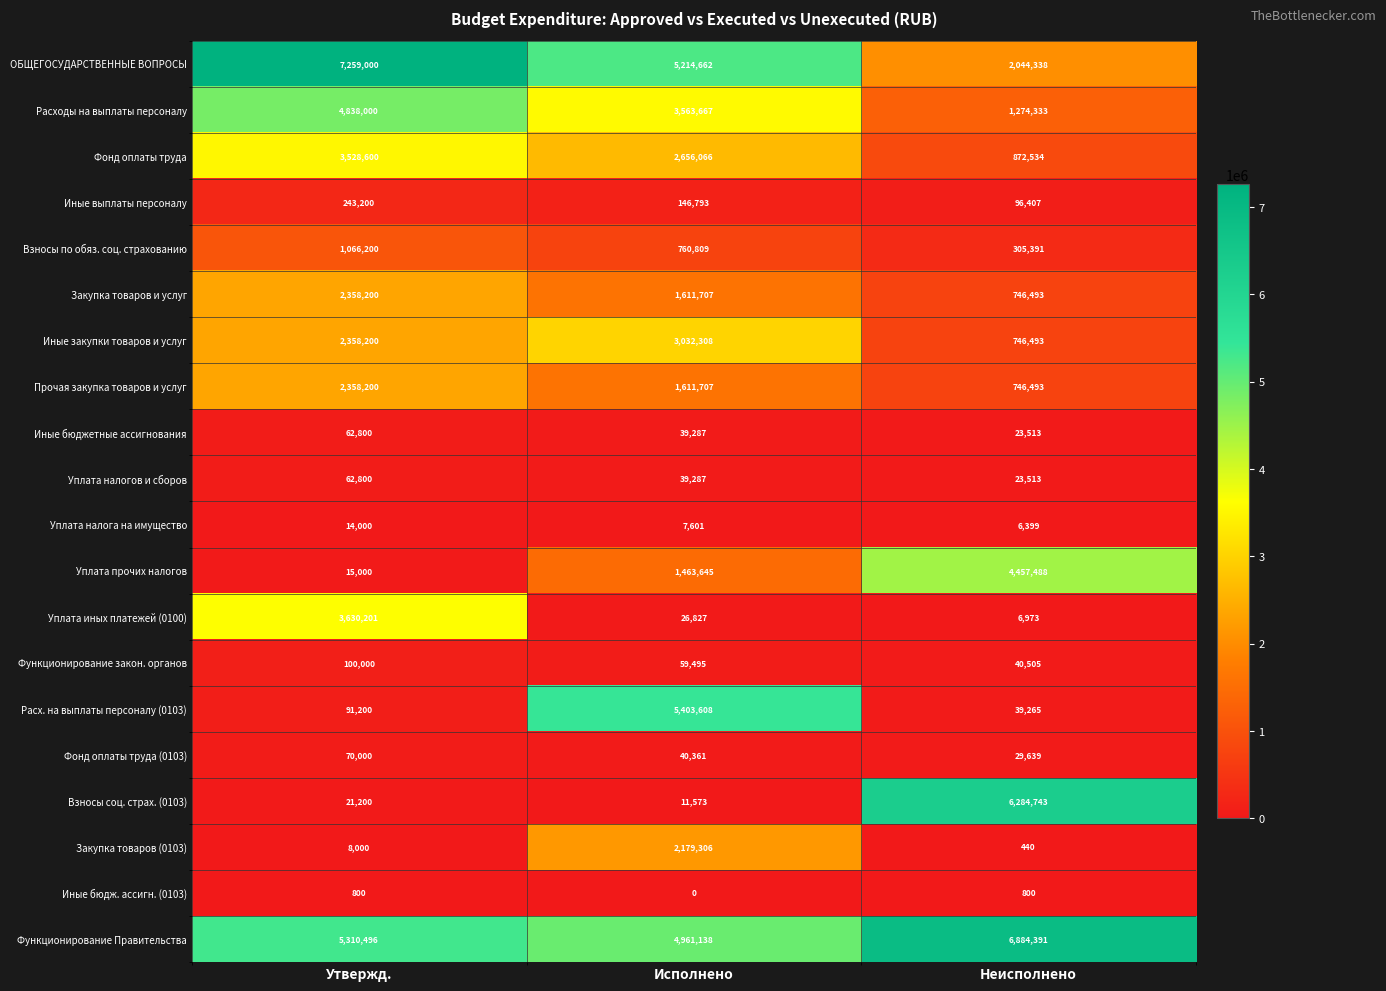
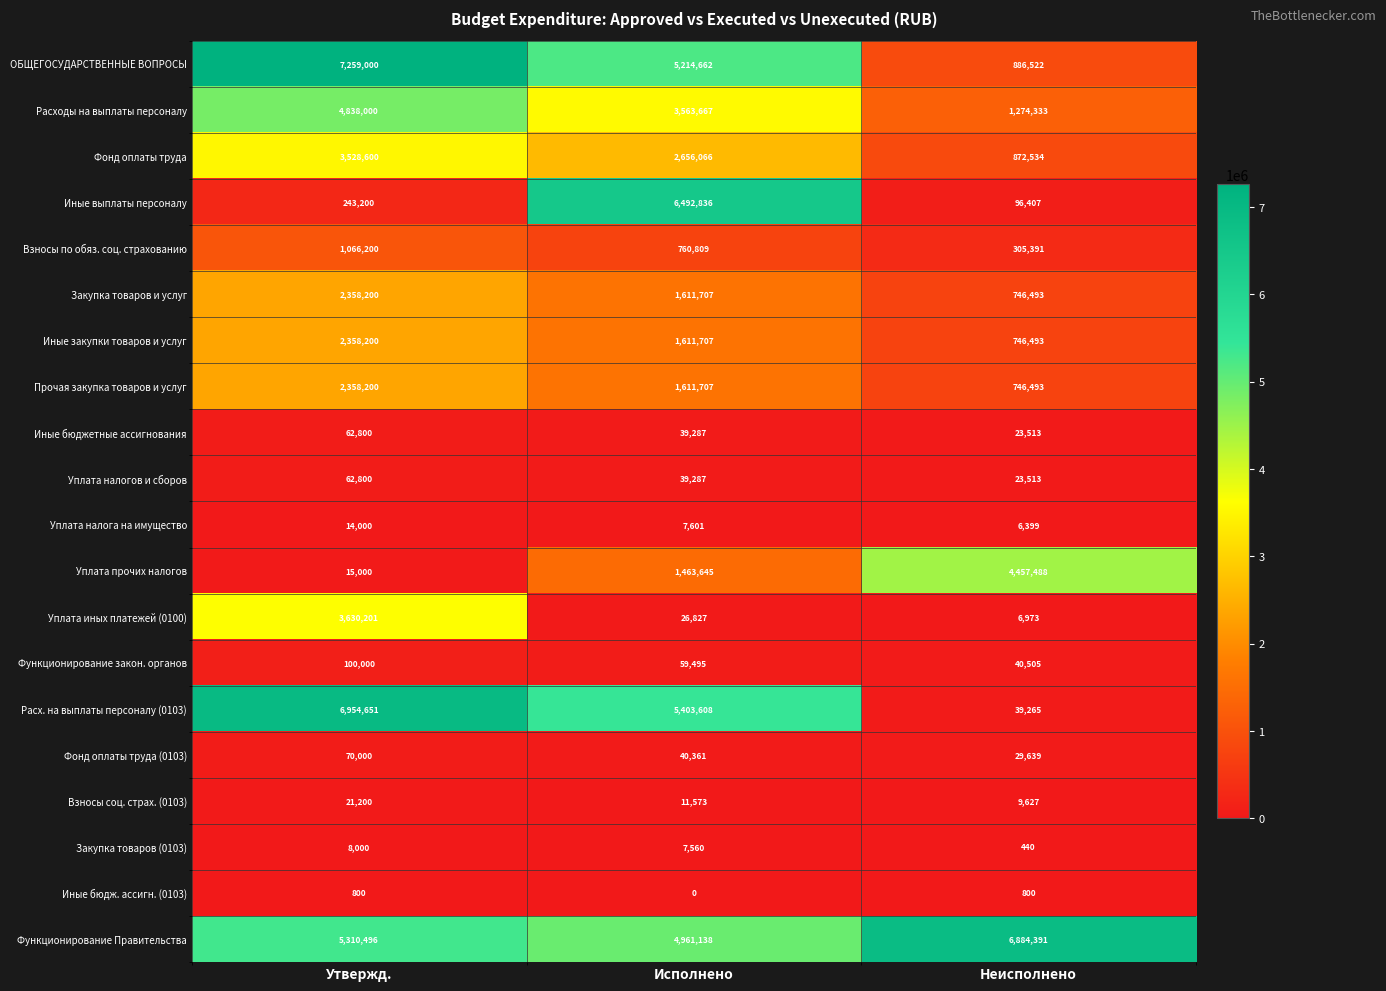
  {
    "ОБЩЕГОСУДАРСТВЕННЫЕ ВОПРОСЫ": {
      "Утвержд.": "7,259,000",
      "Исполнено": "5,214,662",
-     "Неисполнено": "2,044,338"
+     "Неисполнено": "886,522"
    },
    "Расходы на выплаты персоналу": {
      "Утвержд.": "4,838,000",
      "Исполнено": "3,563,667",
      "Неисполнено": "1,274,333"
    },
    "Фонд оплаты труда": {
      "Утвержд.": "3,528,600",
      "Исполнено": "2,656,066",
      "Неисполнено": "872,534"
    },
    "Иные выплаты персоналу": {
      "Утвержд.": "243,200",
-     "Исполнено": "146,793",
+     "Исполнено": "6,492,836",
      "Неисполнено": "96,407"
    },
    "Взносы по обяз. соц. страхованию": {
      "Утвержд.": "1,066,200",
      "Исполнено": "760,809",
      "Неисполнено": "305,391"
    },
    "Закупка товаров и услуг": {
      "Утвержд.": "2,358,200",
      "Исполнено": "1,611,707",
      "Неисполнено": "746,493"
    },
    "Иные закупки товаров и услуг": {
      "Утвержд.": "2,358,200",
-     "Исполнено": "3,032,308",
+     "Исполнено": "1,611,707",
      "Неисполнено": "746,493"
    },
    "Прочая закупка товаров и услуг": {
      "Утвержд.": "2,358,200",
      "Исполнено": "1,611,707",
      "Неисполнено": "746,493"
    },
    "Иные бюджетные ассигнования": {
      "Утвержд.": "62,800",
      "Исполнено": "39,287",
      "Неисполнено": "23,513"
    },
    "Уплата налогов и сборов": {
      "Утвержд.": "62,800",
      "Исполнено": "39,287",
      "Неисполнено": "23,513"
    },
    "Уплата налога на имущество": {
      "Утвержд.": "14,000",
      "Исполнено": "7,601",
      "Неисполнено": "6,399"
    },
    "Уплата прочих налогов": {
      "Утвержд.": "15,000",
      "Исполнено": "1,463,645",
      "Неисполнено": "4,457,488"
    },
    "Уплата иных платежей (0100)": {
      "Утвержд.": "3,630,201",
      "Исполнено": "26,827",
      "Неисполнено": "6,973"
    },
    "Функционирование закон. органов": {
      "Утвержд.": "100,000",
      "Исполнено": "59,495",
      "Неисполнено": "40,505"
    },
    "Расх. на выплаты персоналу (0103)": {
-     "Утвержд.": "91,200",
+     "Утвержд.": "6,954,651",
      "Исполнено": "5,403,608",
      "Неисполнено": "39,265"
    },
    "Фонд оплаты труда (0103)": {
      "Утвержд.": "70,000",
      "Исполнено": "40,361",
      "Неисполнено": "29,639"
    },
    "Взносы соц. страх. (0103)": {
      "Утвержд.": "21,200",
      "Исполнено": "11,573",
-     "Неисполнено": "6,284,743"
+     "Неисполнено": "9,627"
    },
    "Закупка товаров (0103)": {
      "Утвержд.": "8,000",
-     "Исполнено": "2,179,306",
+     "Исполнено": "7,560",
      "Неисполнено": "440"
    },
    "Иные бюдж. ассигн. (0103)": {
      "Утвержд.": "800",
      "Исполнено": "0",
      "Неисполнено": "800"
    },
    "Функционирование Правительства": {
      "Утвержд.": "5,310,496",
      "Исполнено": "4,961,138",
      "Неисполнено": "6,884,391"
    }
  }
